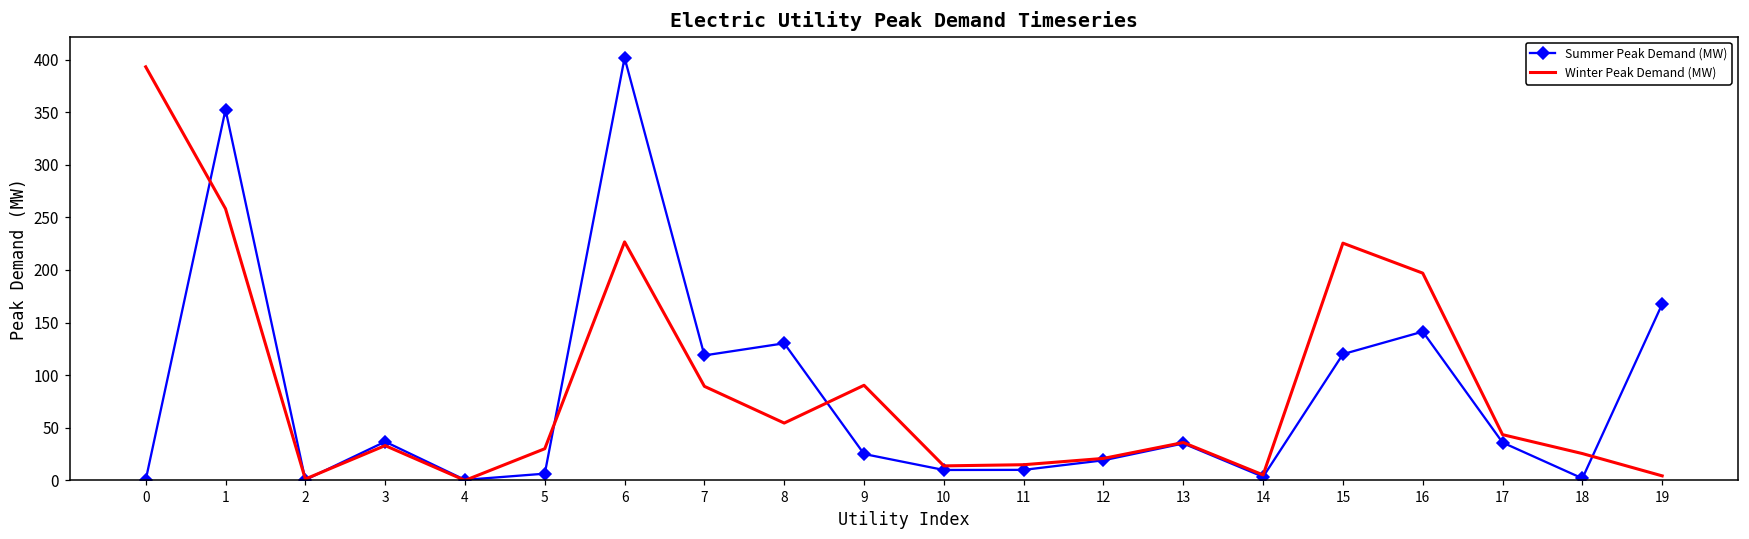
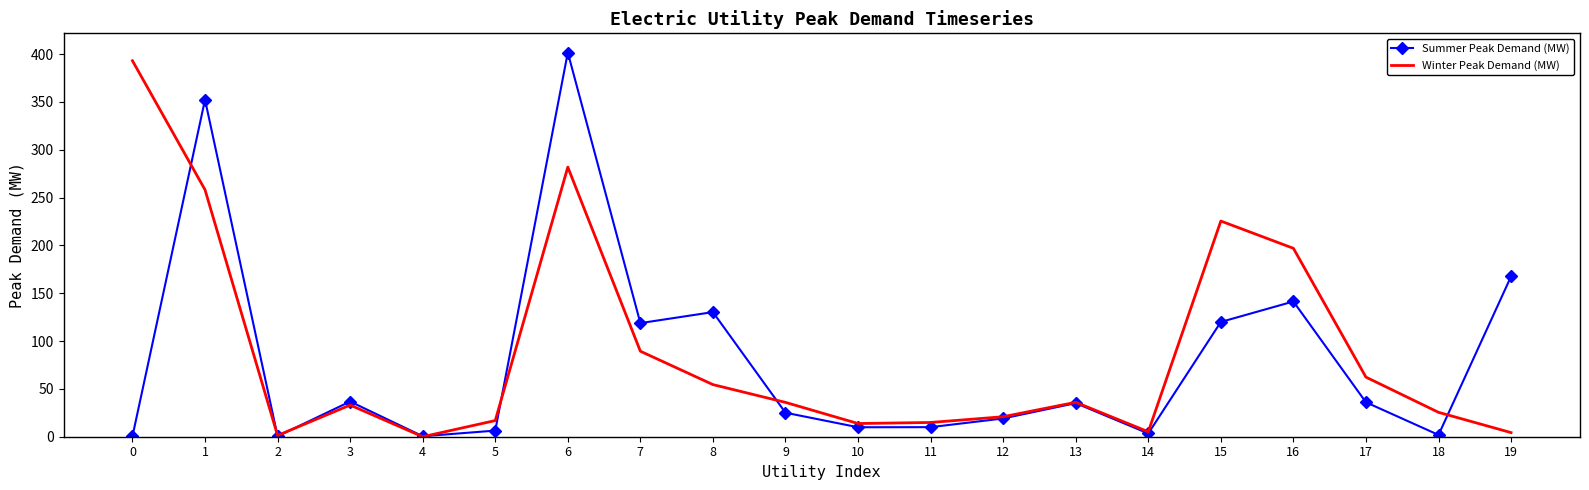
  {
    "Summer Peak Demand (MW)": {
      "0": 0,
      "1": 350,
      "3": 40,
      "5": 10,
      "6": 400,
      "7": 120,
      "8": 130,
      "9": 30,
      "10": 10,
      "11": 10,
      "15": 120,
      "16": 140,
      "17": 40,
      "18": 0,
      "19": 170
    },
    "Winter Peak Demand (MW)": {
      "0": 390,
      "1": 260,
      "3": 30,
-     "5": 30,
-     "6": 230,
+     "5": 20,
+     "6": 280,
      "7": 90,
      "8": 50,
-     "9": 90,
+     "9": 40,
      "10": 10,
      "11": 10,
      "15": 230,
      "16": 200,
-     "17": 40,
+     "17": 60,
      "18": 30,
      "19": 0
    }
  }
